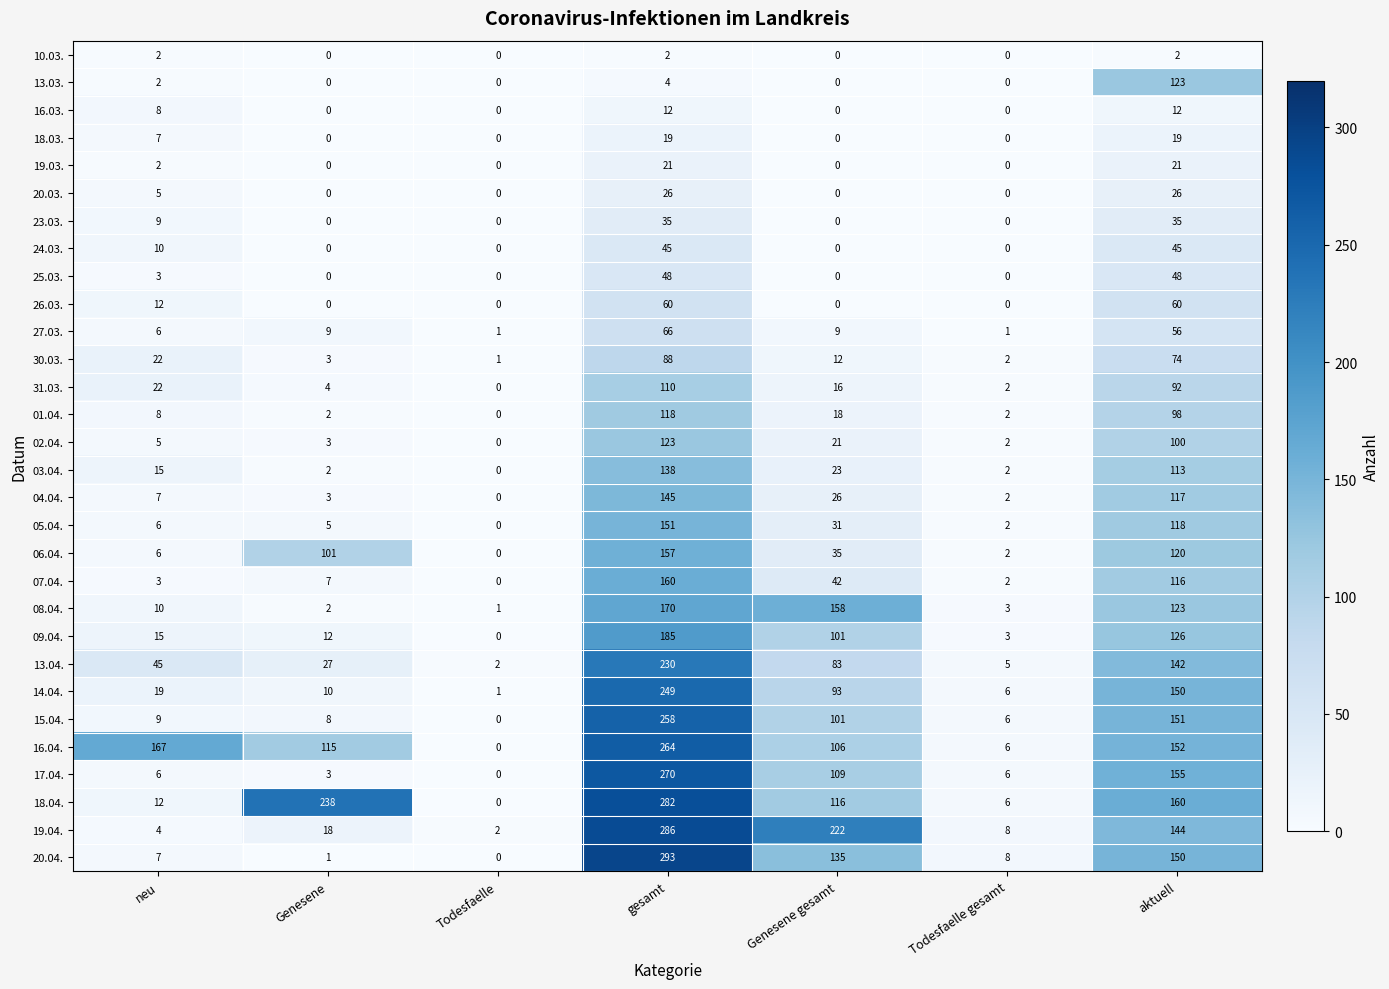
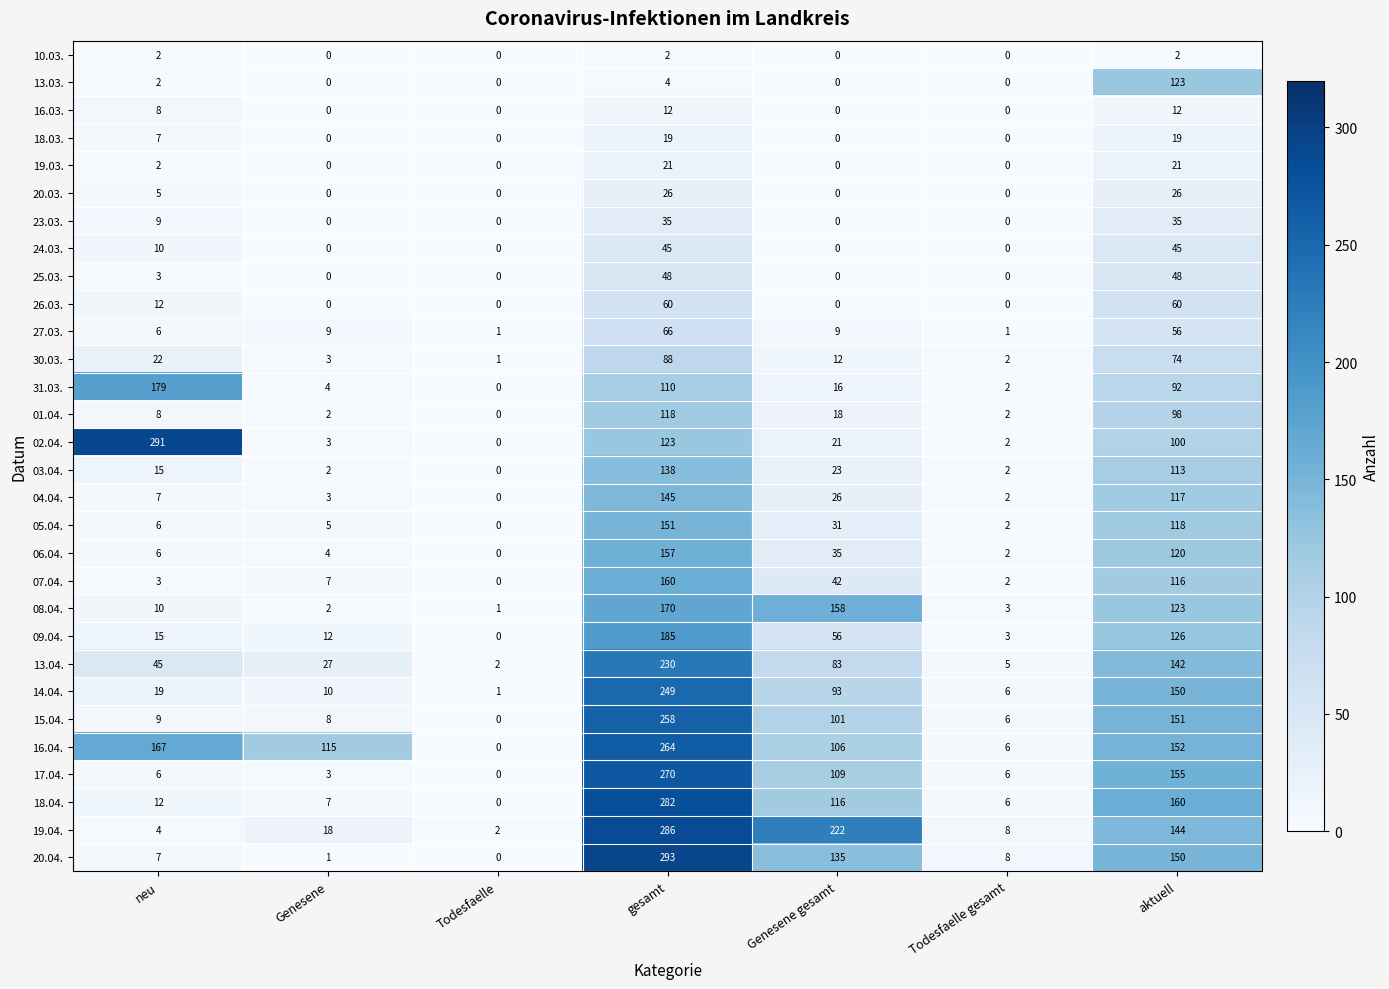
  {
    "31.03.": {
-     "neu": 22,
+     "neu": 179,
      "Genesene": 4,
      "Todesfaelle": 0,
      "gesamt": 110,
      "Genesene gesamt": 16,
      "Todesfaelle gesamt": 2,
      "aktuell": 92
    },
    "02.04.": {
-     "neu": 5,
+     "neu": 291,
      "Genesene": 3,
      "Todesfaelle": 0,
      "gesamt": 123,
      "Genesene gesamt": 21,
      "Todesfaelle gesamt": 2,
      "aktuell": 100
    },
    "06.04.": {
      "neu": 6,
-     "Genesene": 101,
+     "Genesene": 4,
      "Todesfaelle": 0,
      "gesamt": 157,
      "Genesene gesamt": 35,
      "Todesfaelle gesamt": 2,
      "aktuell": 120
    },
    "09.04.": {
      "neu": 15,
      "Genesene": 12,
      "Todesfaelle": 0,
      "gesamt": 185,
-     "Genesene gesamt": 101,
+     "Genesene gesamt": 56,
      "Todesfaelle gesamt": 3,
      "aktuell": 126
    },
    "18.04.": {
      "neu": 12,
-     "Genesene": 238,
+     "Genesene": 7,
      "Todesfaelle": 0,
      "gesamt": 282,
      "Genesene gesamt": 116,
      "Todesfaelle gesamt": 6,
      "aktuell": 160
    }
  }
